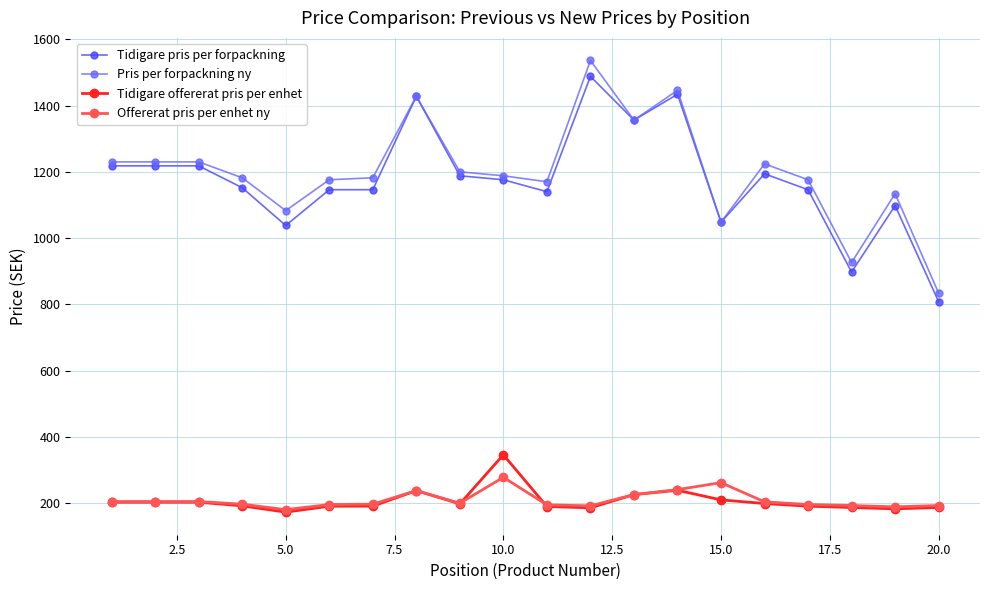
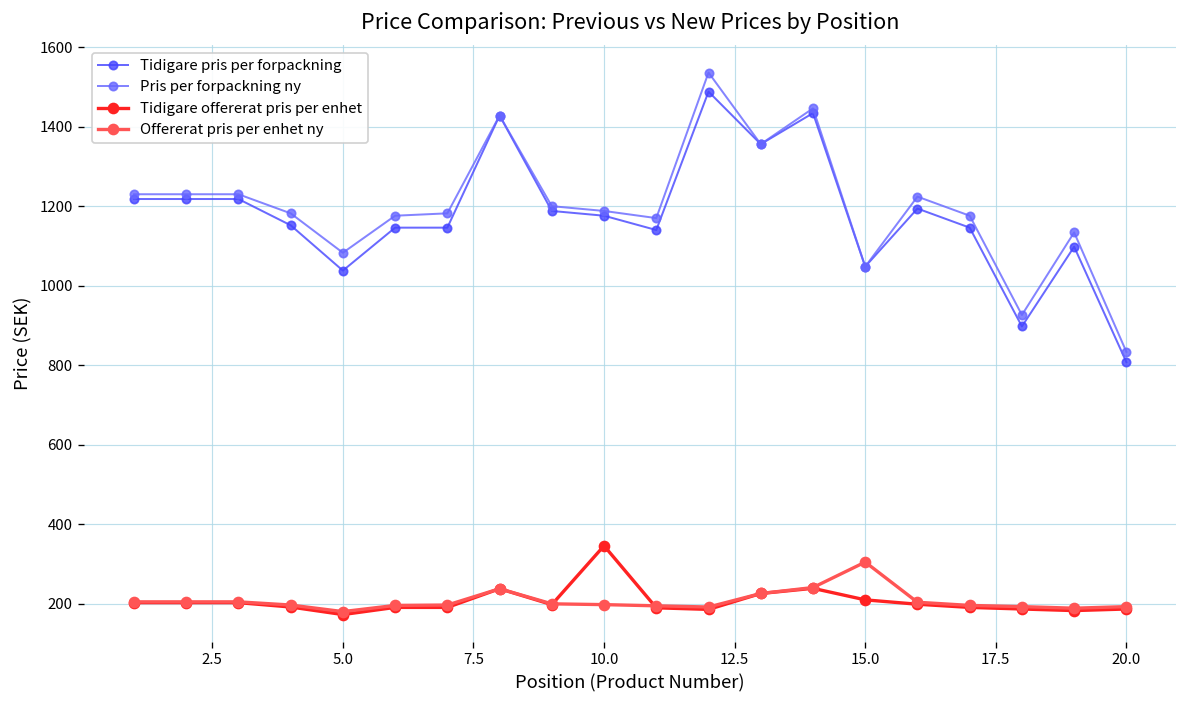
  {
    "Tidigare offererat pris per enhet": {
      "10.0": 350,
      "15.0": 210
    },
    "Offererat pris per enhet ny": {
-     "10.0": 280,
-     "15.0": 260
+     "10.0": 200,
+     "15.0": 310
    }
  }
